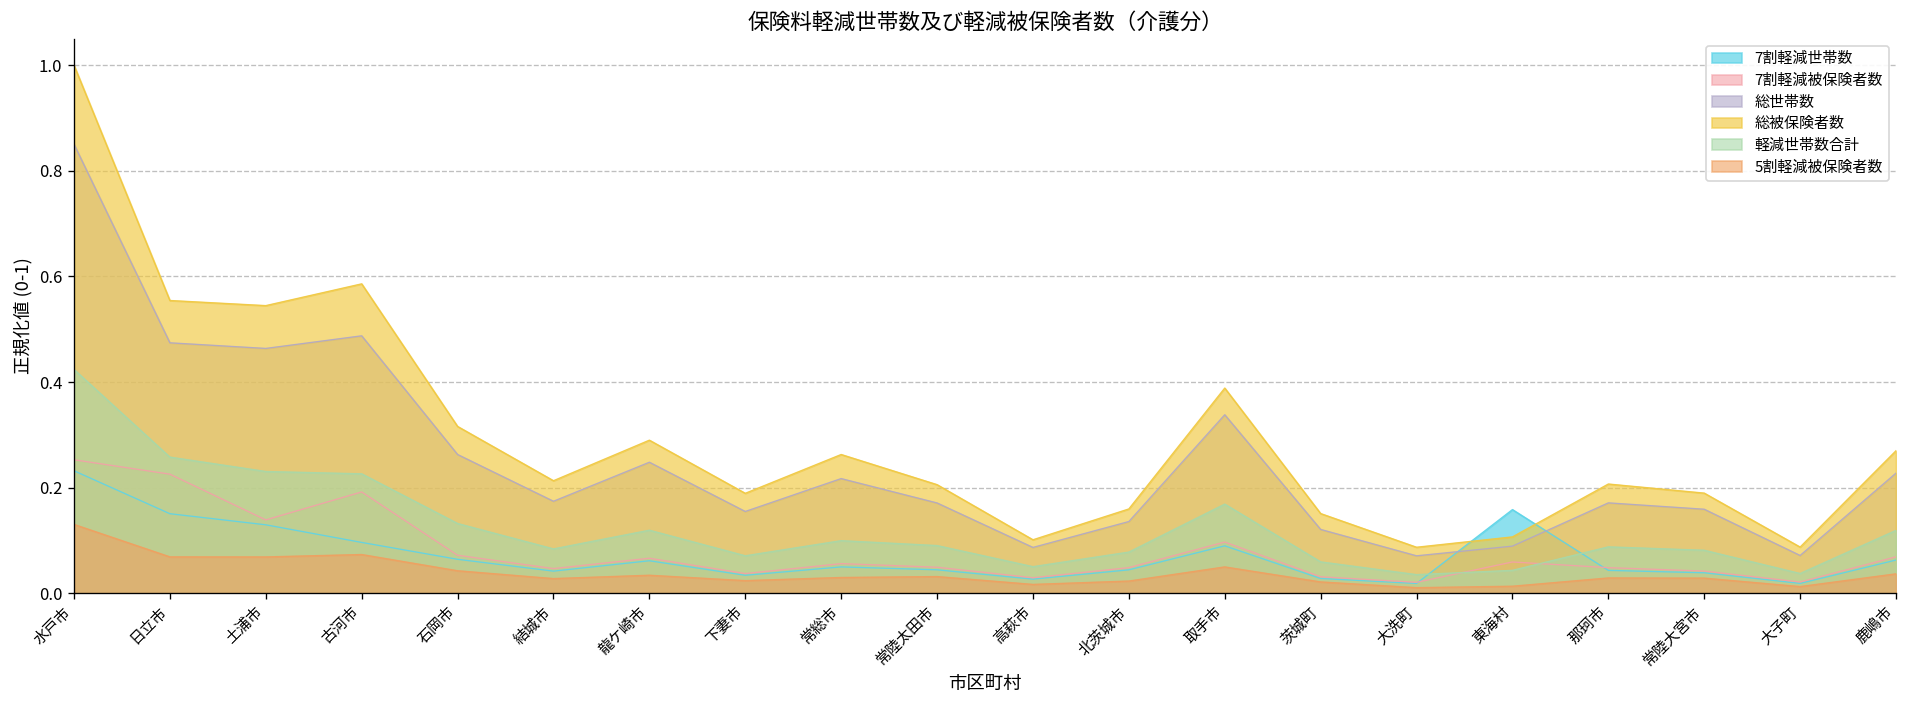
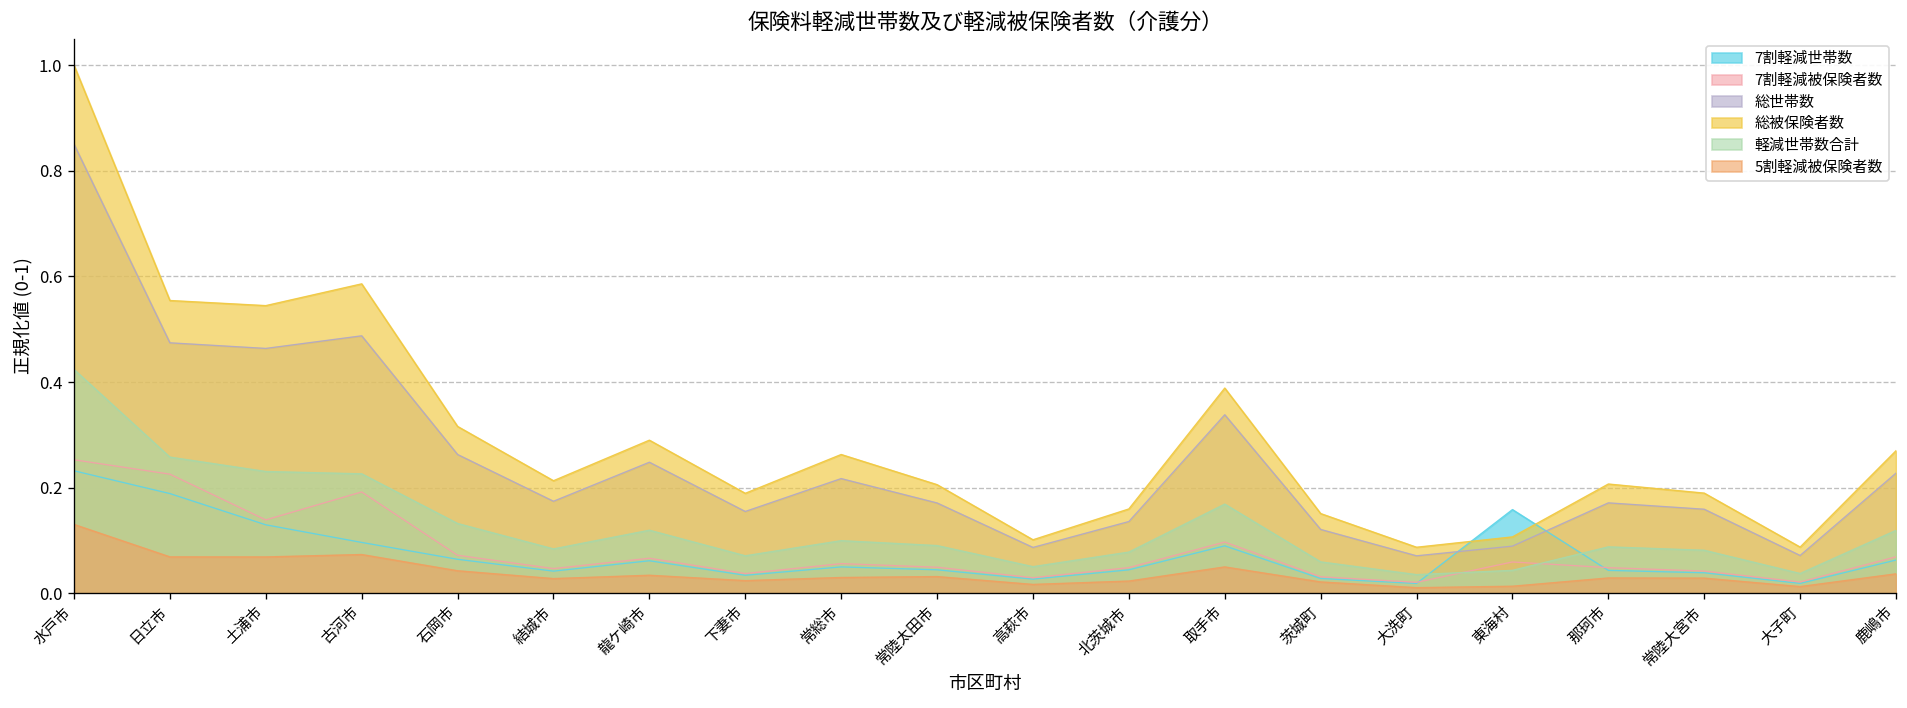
  {
    "7割軽減世帯数": {
      "水戸市": 0.23,
-     "日立市": 0.15,
+     "日立市": 0.19,
      "土浦市": 0.13,
      "古河市": 0.10,
      "石岡市": 0.06,
      "常総市": 0.05,
      "取手市": 0.09,
      "東海村": 0.16,
      "鹿嶋市": 0.06
    },
    "7割軽減被保険者数": {
      "水戸市": 0.25,
      "日立市": 0.23,
      "土浦市": 0.14,
      "古河市": 0.19,
      "石岡市": 0.07,
      "常総市": 0.06,
      "取手市": 0.10,
      "東海村": 0.06,
      "鹿嶋市": 0.07
    }
  }
